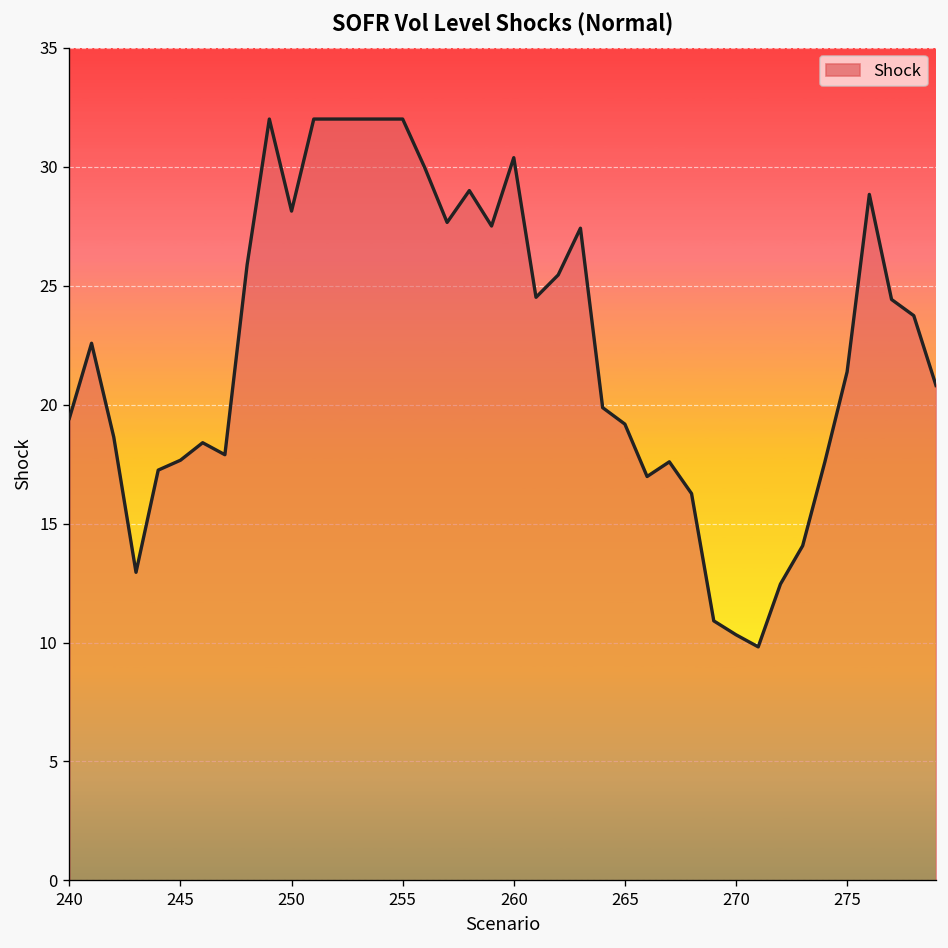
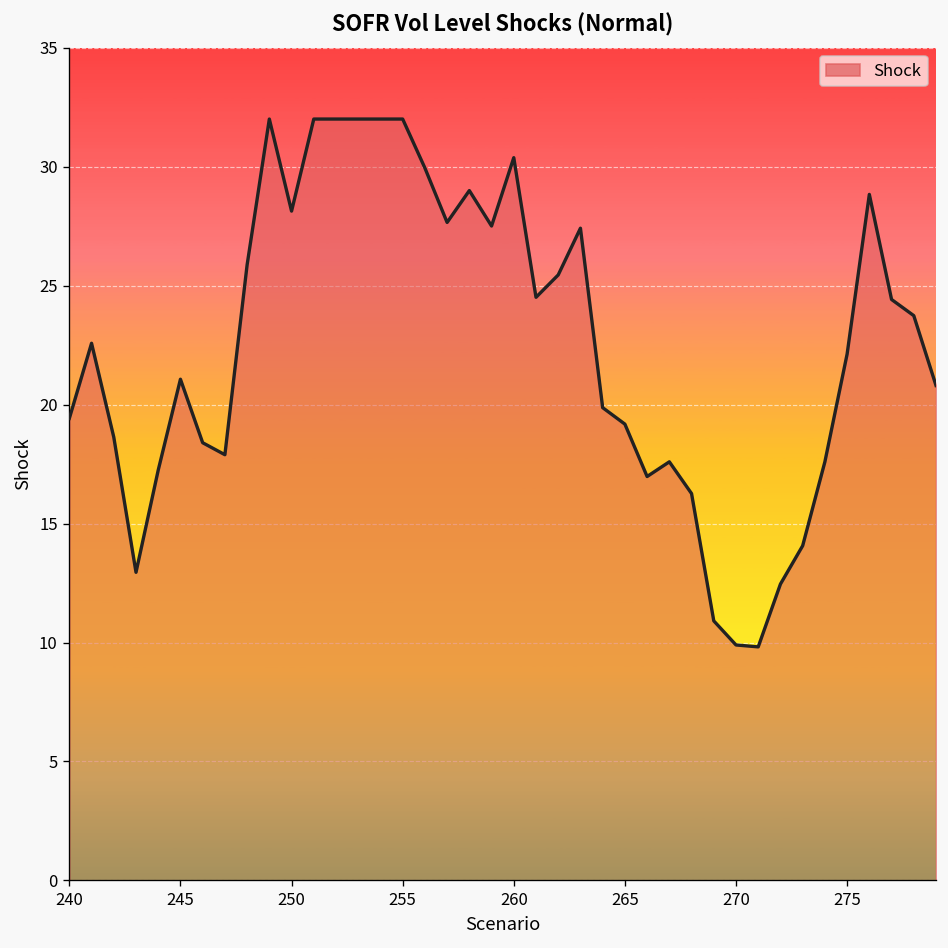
  {
    "240": 19.4,
-   "245": 17.7,
+   "245": 21.1,
    "250": 28.1,
    "255": 32.0,
    "260": 30.4,
    "265": 19.2,
-   "270": 10.3,
-   "275": 21.4
+   "270": 9.9,
+   "275": 22.1
  }
